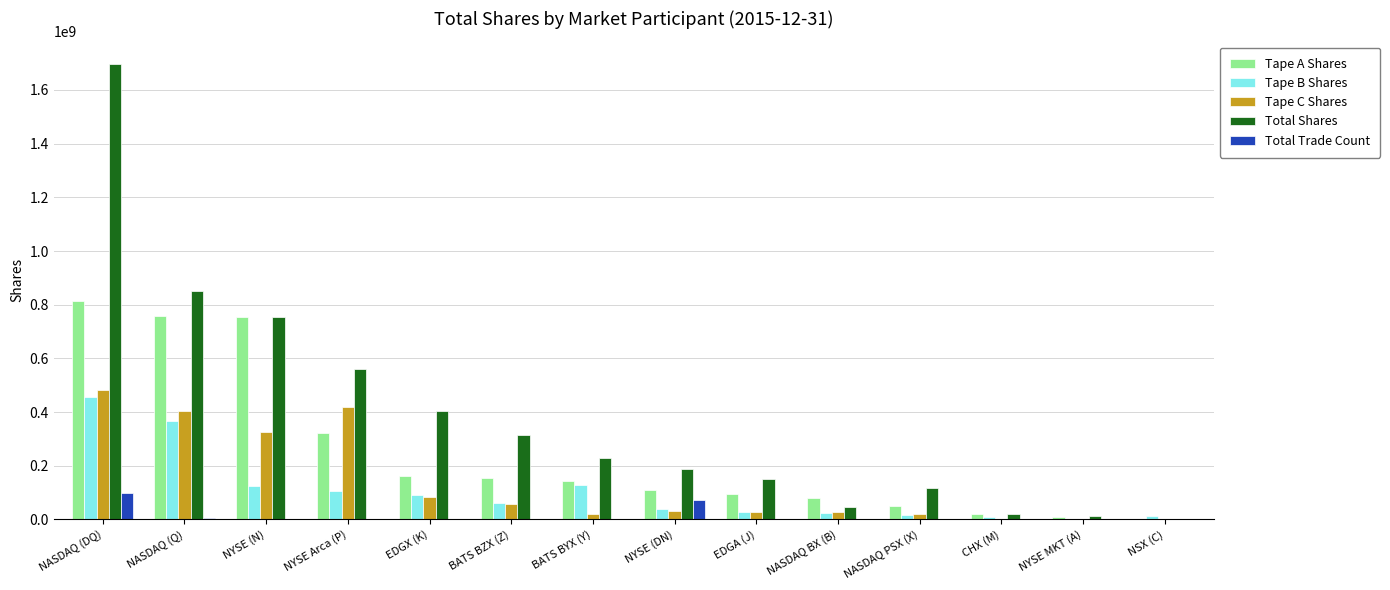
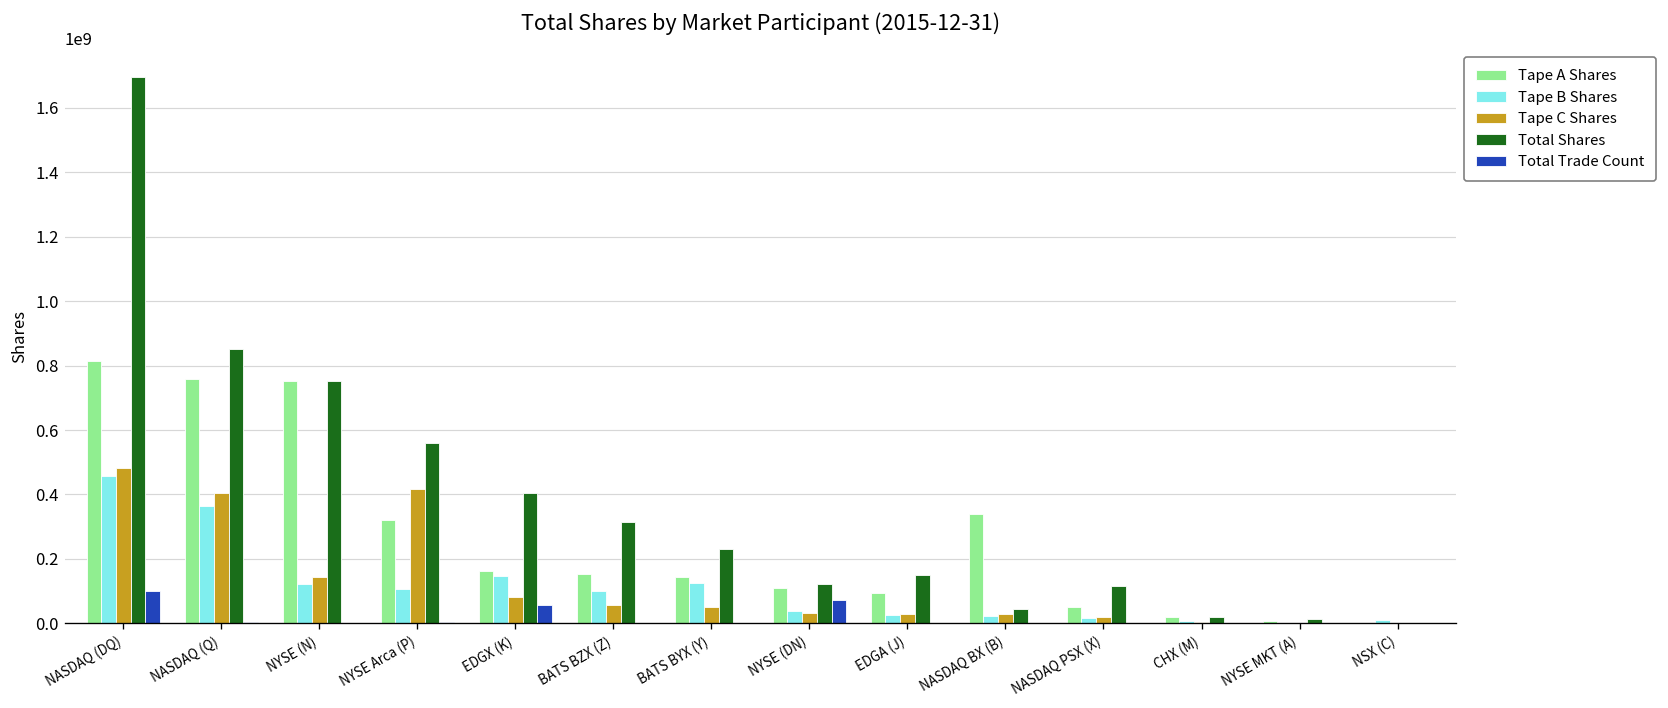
  {
    "Tape A Shares": {
      "NASDAQ (DQ)": 810000000,
      "NASDAQ (Q)": 760000000,
      "NYSE (N)": 750000000,
      "NYSE Arca (P)": 320000000,
      "EDGX (K)": 160000000,
      "BATS BZX (Z)": 150000000,
      "BATS BYX (Y)": 140000000,
      "NYSE (DN)": 110000000,
      "EDGA (J)": 90000000,
-     "NASDAQ BX (B)": 80000000,
+     "NASDAQ BX (B)": 340000000,
      "NASDAQ PSX (X)": 50000000,
      "CHX (M)": 20000000,
      "NSX (C)": 0
    },
    "Tape B Shares": {
      "NASDAQ (DQ)": 460000000,
      "NASDAQ (Q)": 370000000,
      "NYSE (N)": 120000000,
      "NYSE Arca (P)": 110000000,
-     "EDGX (K)": 90000000,
-     "BATS BZX (Z)": 60000000,
+     "EDGX (K)": 150000000,
+     "BATS BZX (Z)": 100000000,
      "BATS BYX (Y)": 130000000,
      "NYSE (DN)": 40000000,
      "EDGA (J)": 30000000,
      "NASDAQ BX (B)": 20000000,
      "NASDAQ PSX (X)": 20000000,
      "NYSE MKT (A)": 0,
      "NSX (C)": 10000000
    },
    "Tape C Shares": {
      "NASDAQ (DQ)": 480000000,
      "NASDAQ (Q)": 410000000,
-     "NYSE (N)": 330000000,
+     "NYSE (N)": 140000000,
      "NYSE Arca (P)": 420000000,
      "EDGX (K)": 80000000,
      "BATS BZX (Z)": 60000000,
-     "BATS BYX (Y)": 20000000,
+     "BATS BYX (Y)": 50000000,
      "NYSE (DN)": 30000000,
      "EDGA (J)": 30000000,
      "NASDAQ BX (B)": 30000000,
      "NASDAQ PSX (X)": 20000000
    },
    "Total Shares": {
      "NASDAQ (DQ)": 1700000000,
      "NASDAQ (Q)": 850000000,
      "NYSE (N)": 750000000,
      "NYSE Arca (P)": 560000000,
      "EDGX (K)": 400000000,
      "BATS BZX (Z)": 310000000,
      "BATS BYX (Y)": 230000000,
-     "NYSE (DN)": 190000000,
+     "NYSE (DN)": 120000000,
      "EDGA (J)": 150000000,
      "NASDAQ BX (B)": 50000000,
      "NASDAQ PSX (X)": 120000000,
      "CHX (M)": 20000000,
      "NYSE MKT (A)": 10000000
    },
    "Total Trade Count": {
      "NASDAQ (DQ)": 100000000,
-     "EDGX (K)": 0,
+     "EDGX (K)": 60000000,
      "NYSE (DN)": 70000000
    }
  }
